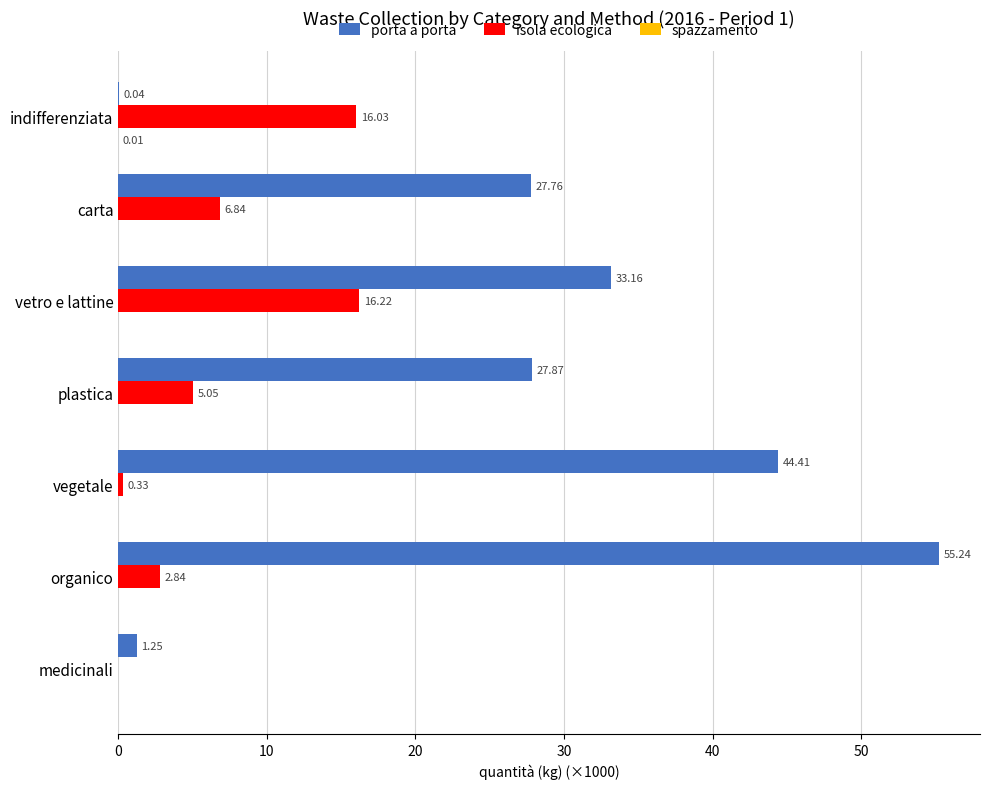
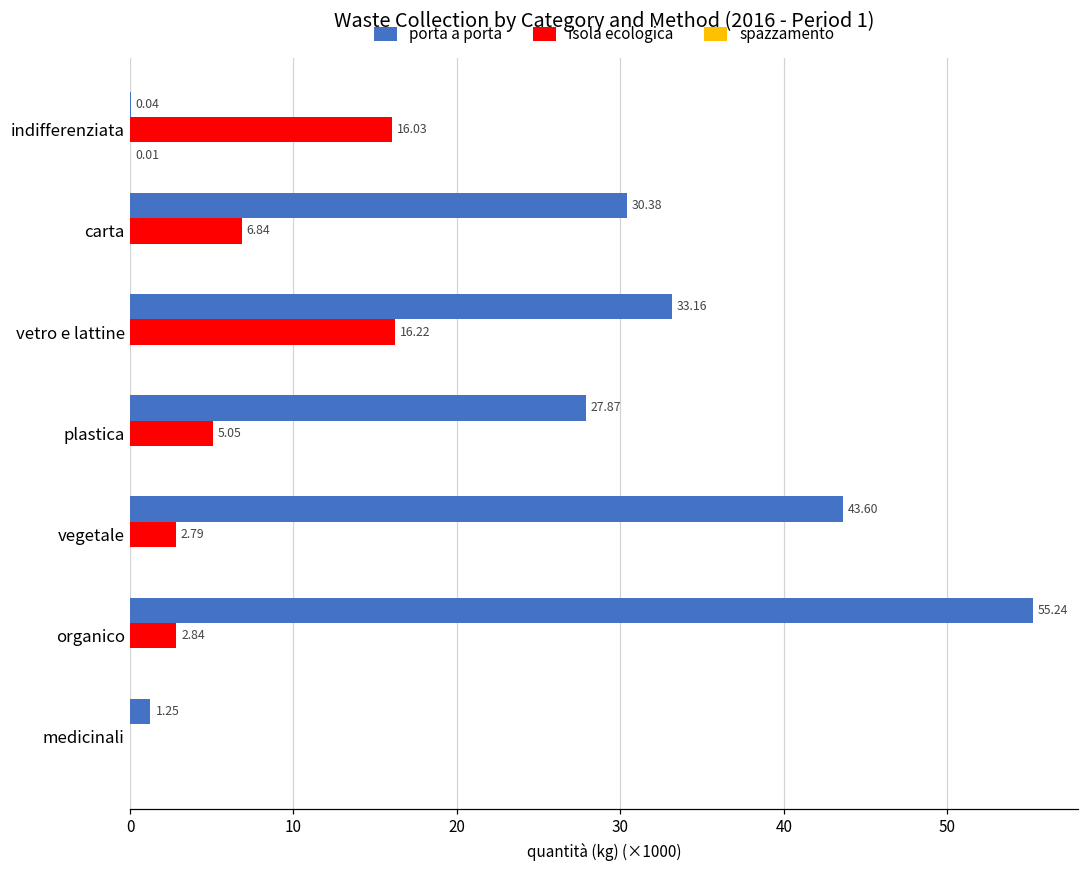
  {
    "porta a porta": {
      "indifferenziata": 0.04,
-     "carta": 27.76,
+     "carta": 30.38,
      "vetro e lattine": 33.16,
      "plastica": 27.87,
-     "vegetale": 44.41,
+     "vegetale": 43.60,
      "organico": 55.24,
      "medicinali": 1.25
    },
    "isola ecologica": {
      "indifferenziata": 16.03,
      "carta": 6.84,
      "vetro e lattine": 16.22,
      "plastica": 5.05,
-     "vegetale": 0.33,
+     "vegetale": 2.79,
      "organico": 2.84
    },
    "spazzamento": {
      "indifferenziata": 0.01
    }
  }
